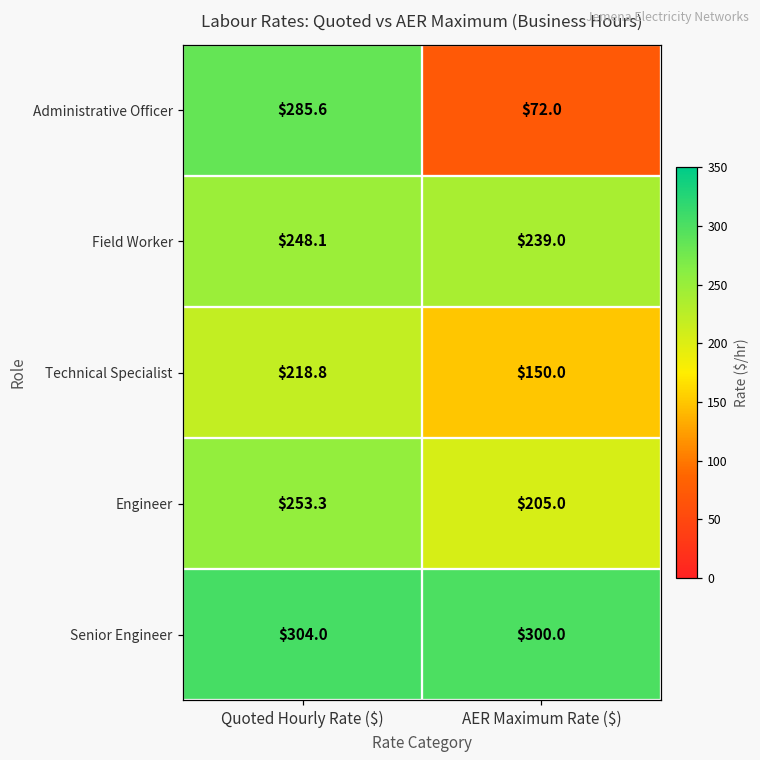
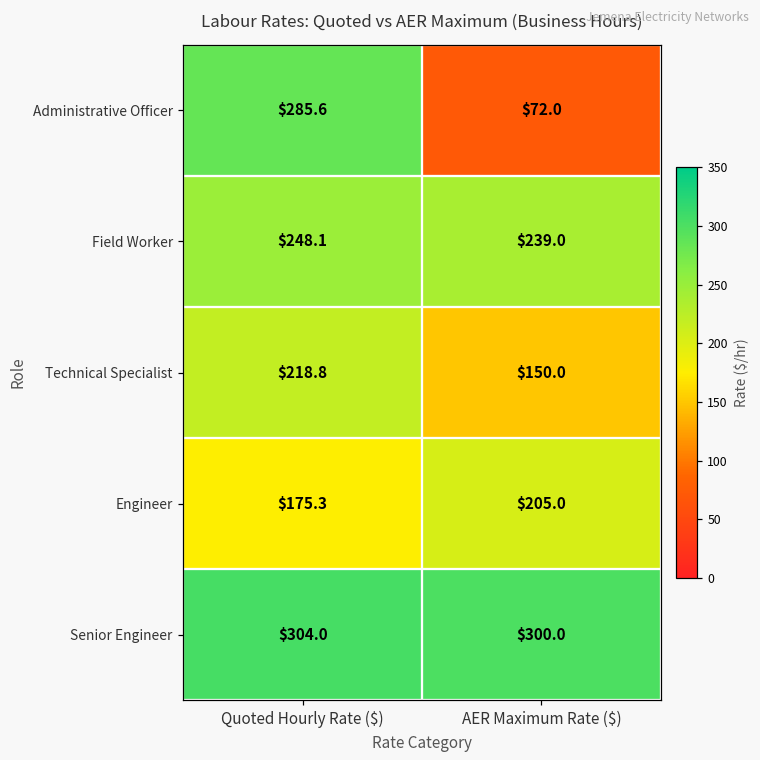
  {
    "Administrative Officer": {
      "Quoted Hourly Rate ($)": "$285.6",
      "AER Maximum Rate ($)": "$72.0"
    },
    "Field Worker": {
      "Quoted Hourly Rate ($)": "$248.1",
      "AER Maximum Rate ($)": "$239.0"
    },
    "Technical Specialist": {
      "Quoted Hourly Rate ($)": "$218.8",
      "AER Maximum Rate ($)": "$150.0"
    },
    "Engineer": {
-     "Quoted Hourly Rate ($)": "$253.3",
+     "Quoted Hourly Rate ($)": "$175.3",
      "AER Maximum Rate ($)": "$205.0"
    },
    "Senior Engineer": {
      "Quoted Hourly Rate ($)": "$304.0",
      "AER Maximum Rate ($)": "$300.0"
    }
  }
